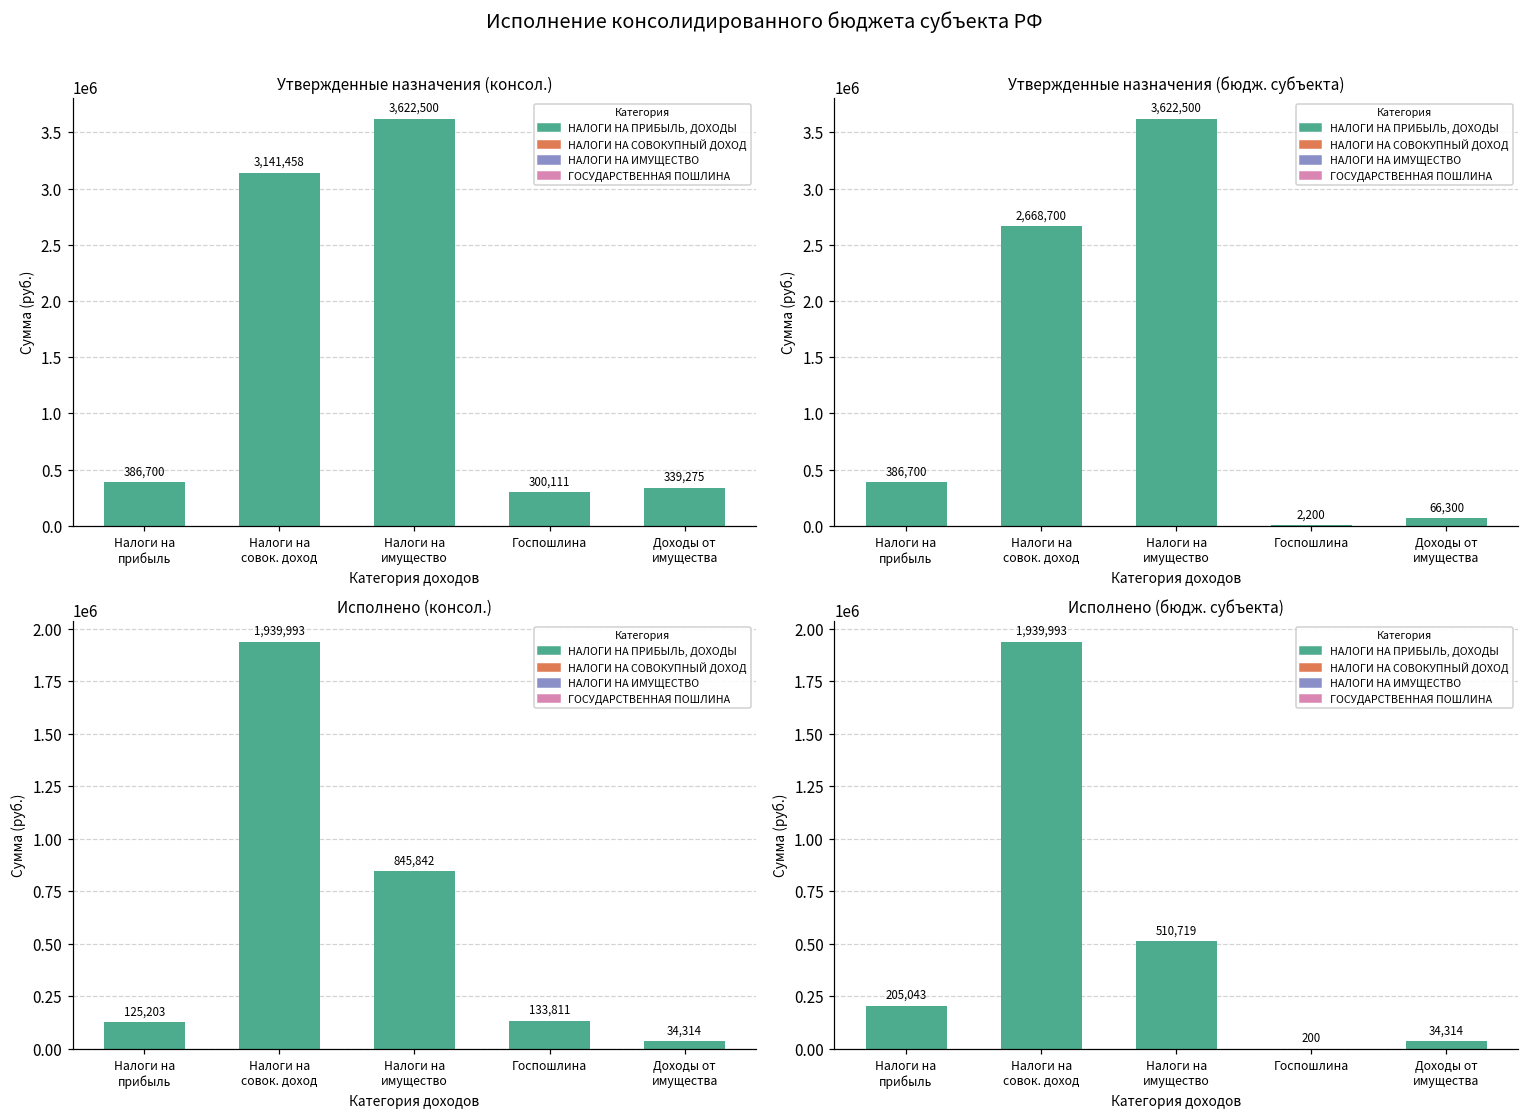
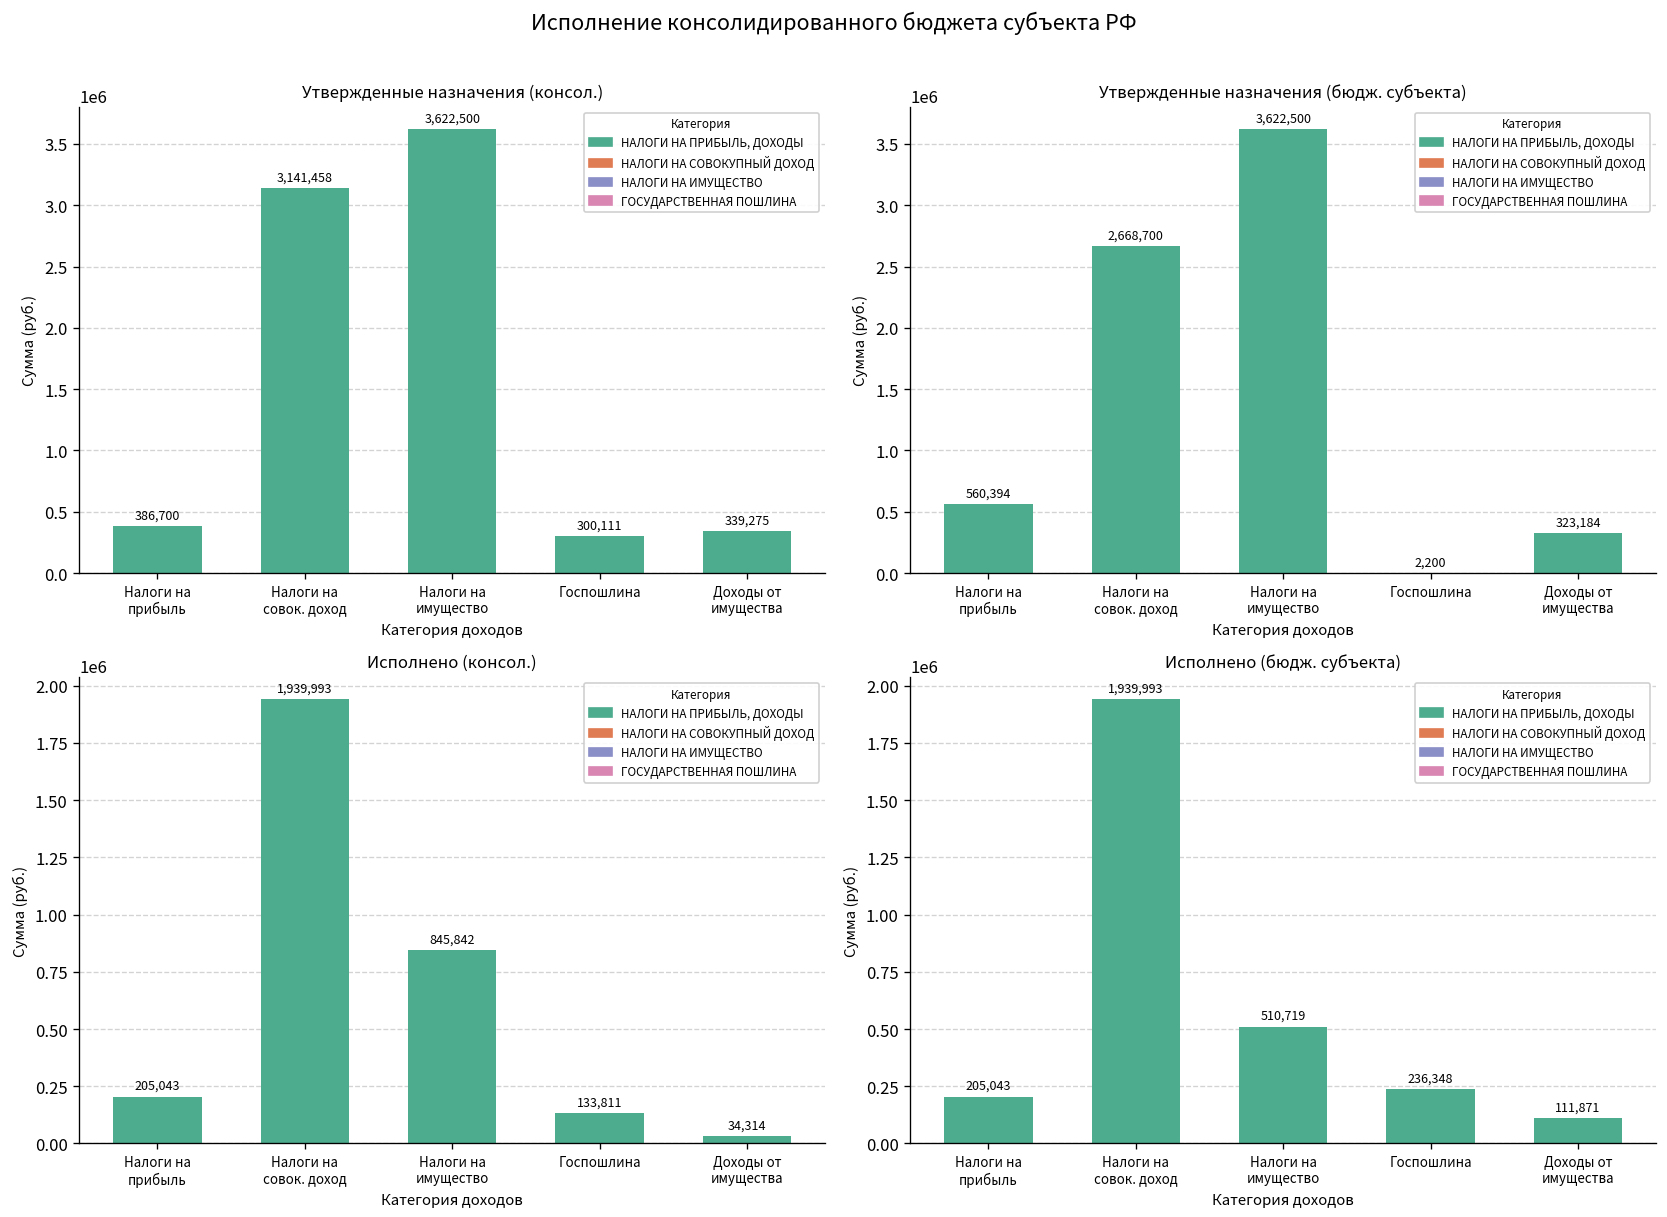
  {
    "Утвержденные назначения (консол.)": {
      "Налоги на прибыль": "386,700",
      "Налоги на совок. доход": "3,141,458",
      "Налоги на имущество": "3,622,500",
      "Госпошлина": "300,111",
      "Доходы от имущества": "339,275"
    },
    "Утвержденные назначения (бюдж. субъекта)": {
-     "Налоги на прибыль": "386,700",
+     "Налоги на прибыль": "560,394",
      "Налоги на совок. доход": "2,668,700",
      "Налоги на имущество": "3,622,500",
      "Госпошлина": "2,200",
-     "Доходы от имущества": "66,300"
+     "Доходы от имущества": "323,184"
    },
    "Исполнено (консол.)": {
-     "Налоги на прибыль": "125,203",
+     "Налоги на прибыль": "205,043",
      "Налоги на совок. доход": "1,939,993",
      "Налоги на имущество": "845,842",
      "Госпошлина": "133,811",
      "Доходы от имущества": "34,314"
    },
    "Исполнено (бюдж. субъекта)": {
      "Налоги на прибыль": "205,043",
      "Налоги на совок. доход": "1,939,993",
      "Налоги на имущество": "510,719",
-     "Госпошлина": "200",
-     "Доходы от имущества": "34,314"
+     "Госпошлина": "236,348",
+     "Доходы от имущества": "111,871"
    }
  }
